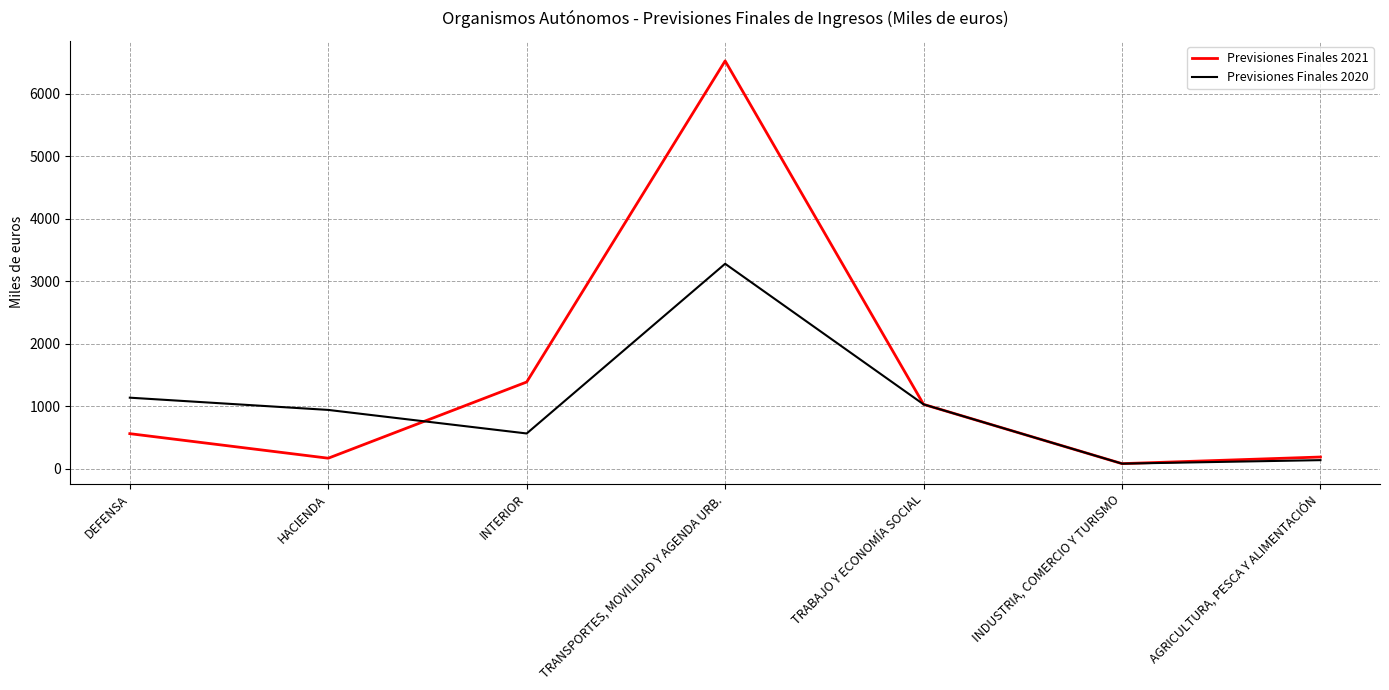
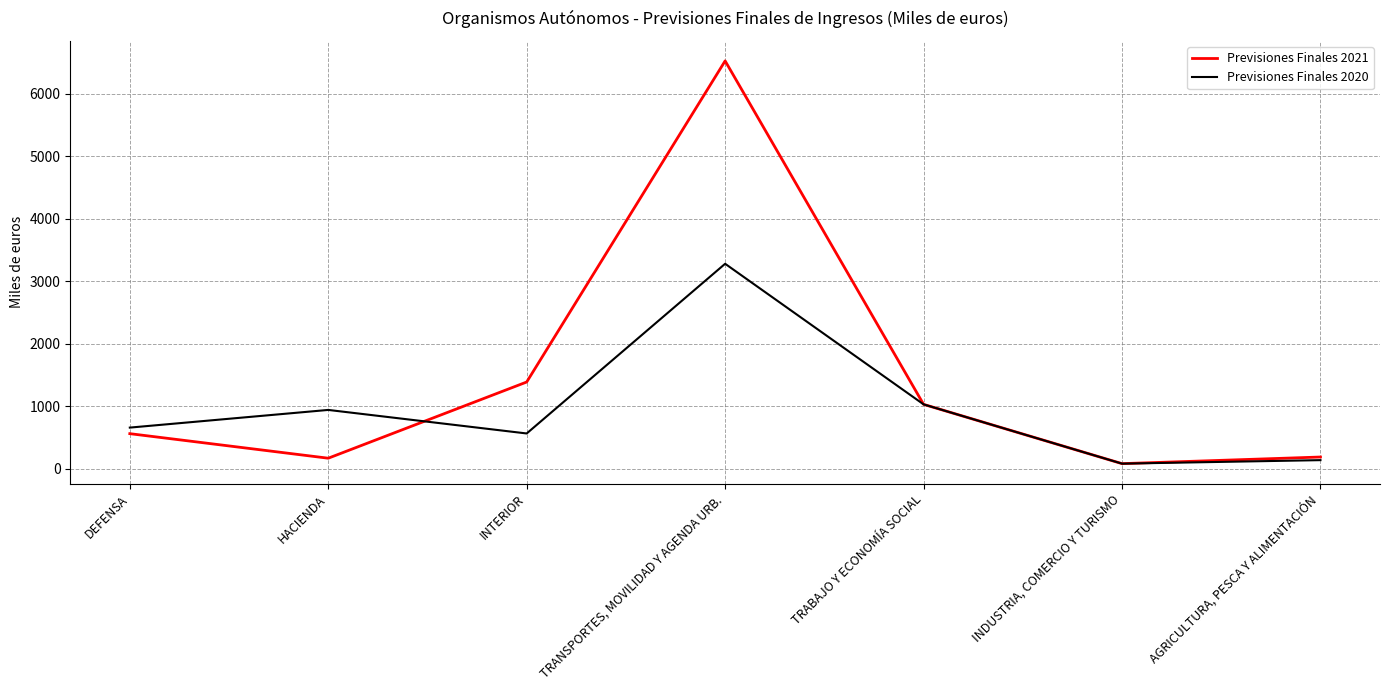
  {
    "Previsiones Finales 2021": {
      "DEFENSA": 600,
      "HACIENDA": 200,
      "INTERIOR": 1400,
      "TRANSPORTES, MOVILIDAD Y AGENDA URB.": 6500,
      "AGRICULTURA, PESCA Y ALIMENTACIÓN": 200
    },
    "Previsiones Finales 2020": {
-     "DEFENSA": 1100,
+     "DEFENSA": 700,
      "HACIENDA": 900,
      "INTERIOR": 600,
      "TRANSPORTES, MOVILIDAD Y AGENDA URB.": 3300,
      "AGRICULTURA, PESCA Y ALIMENTACIÓN": 100
    }
  }
